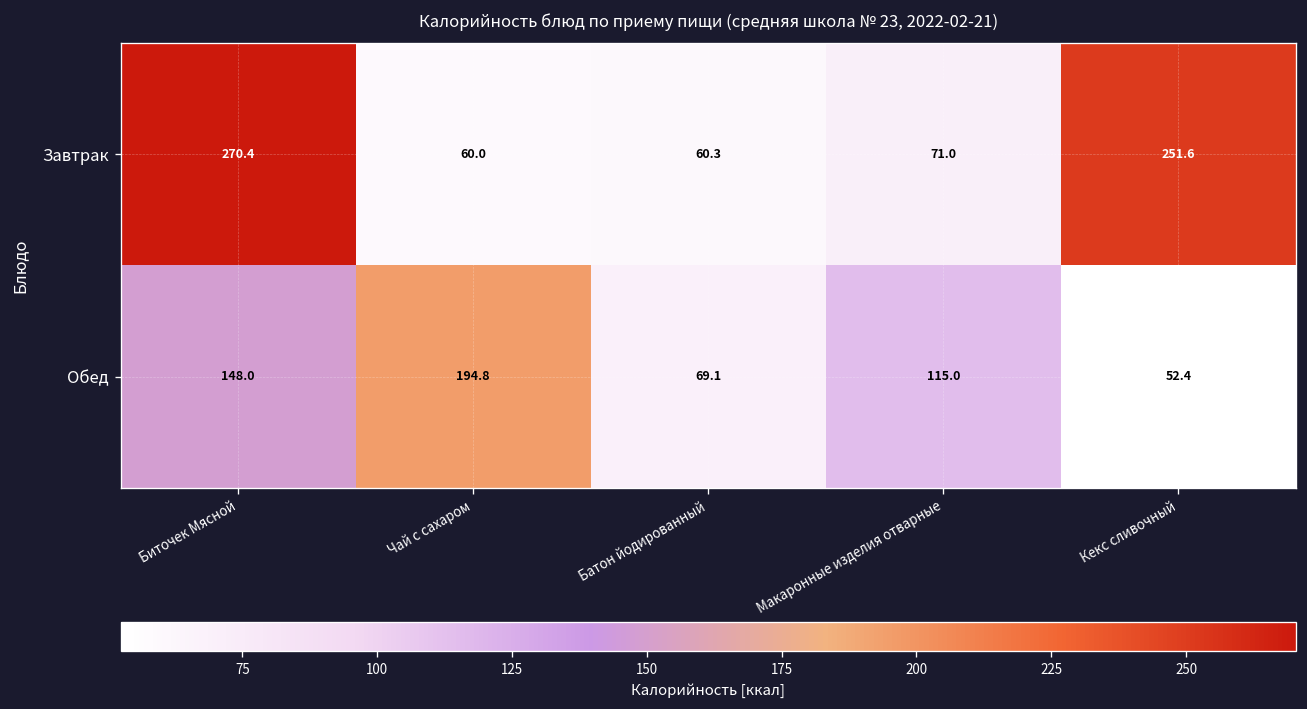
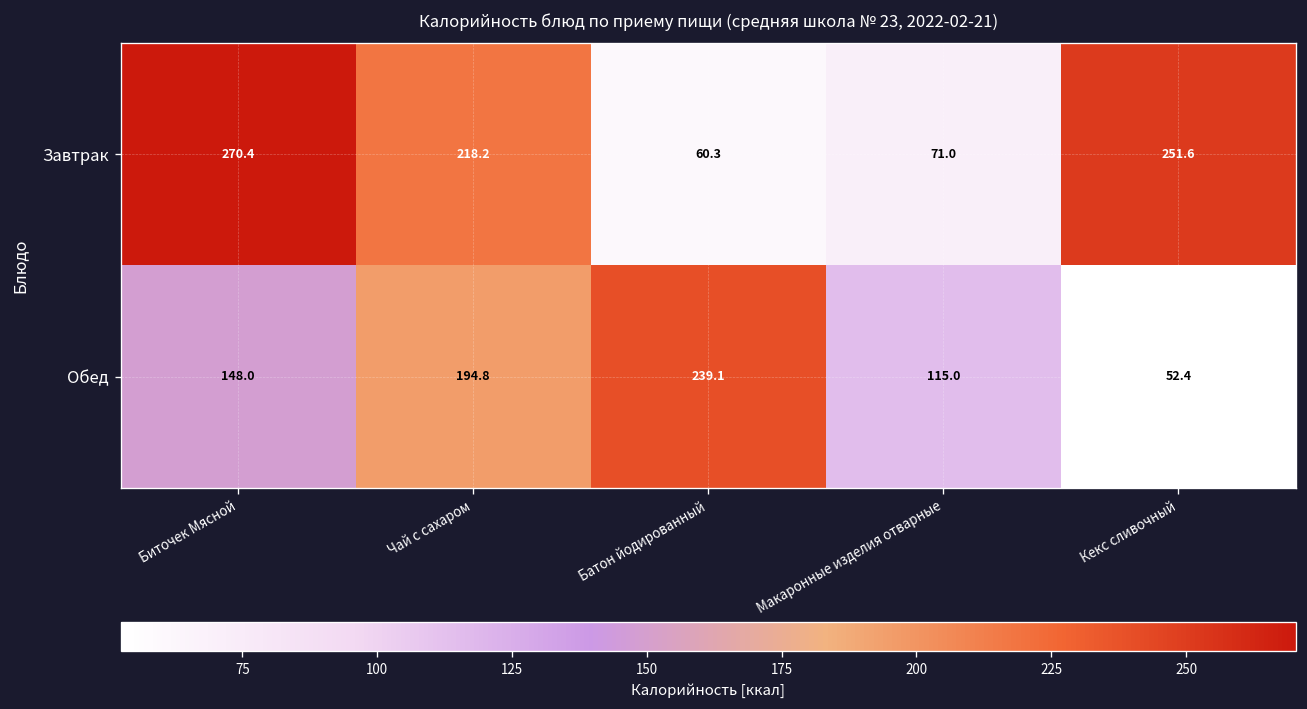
  {
    "Завтрак": {
      "Биточек Мясной": 270.4,
-     "Чай с сахаром": 60.0,
+     "Чай с сахаром": 218.2,
      "Батон йодированный": 60.3,
      "Макаронные изделия отварные": 71.0,
      "Кекс сливочный": 251.6
    },
    "Обед": {
      "Биточек Мясной": 148.0,
      "Чай с сахаром": 194.8,
-     "Батон йодированный": 69.1,
+     "Батон йодированный": 239.1,
      "Макаронные изделия отварные": 115.0,
      "Кекс сливочный": 52.4
    }
  }
